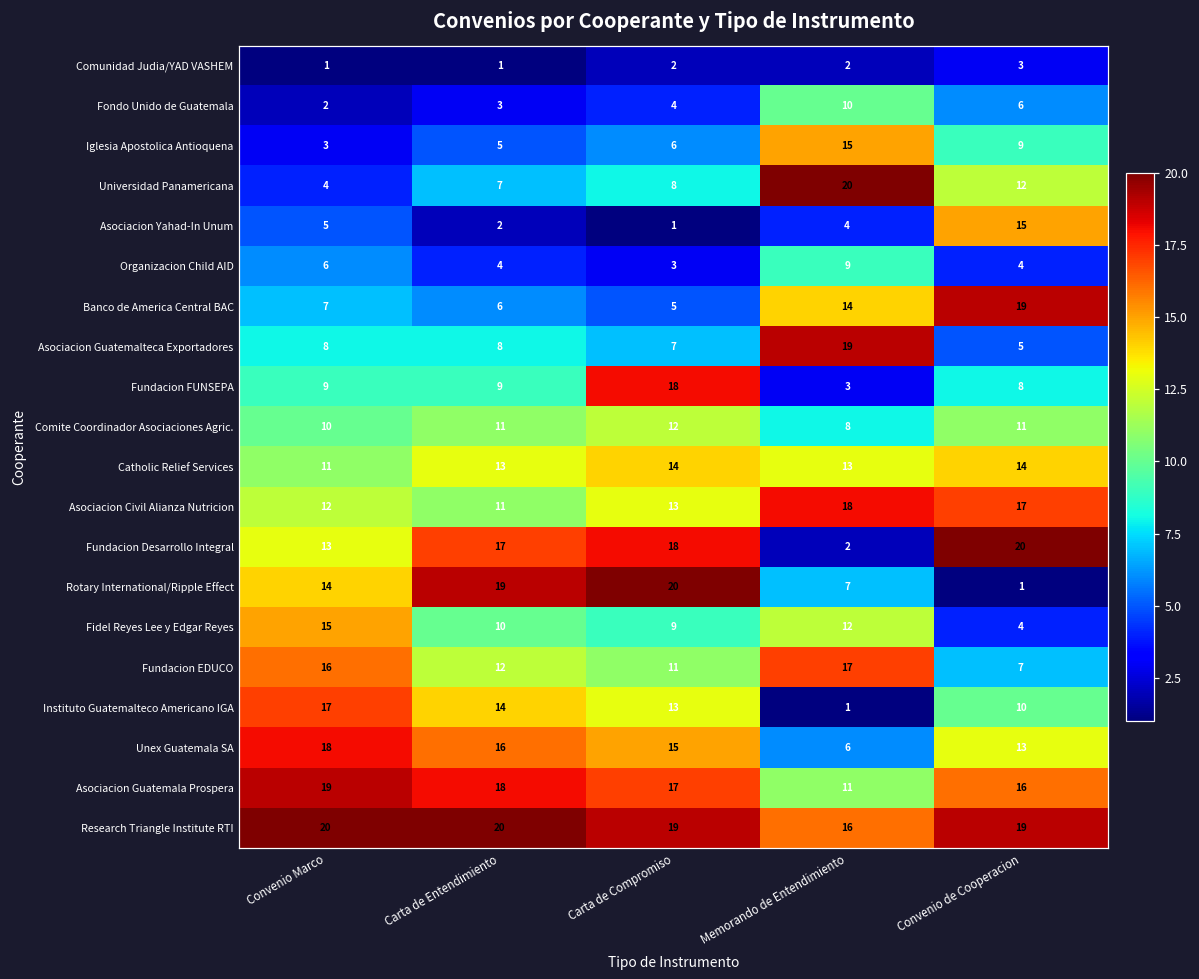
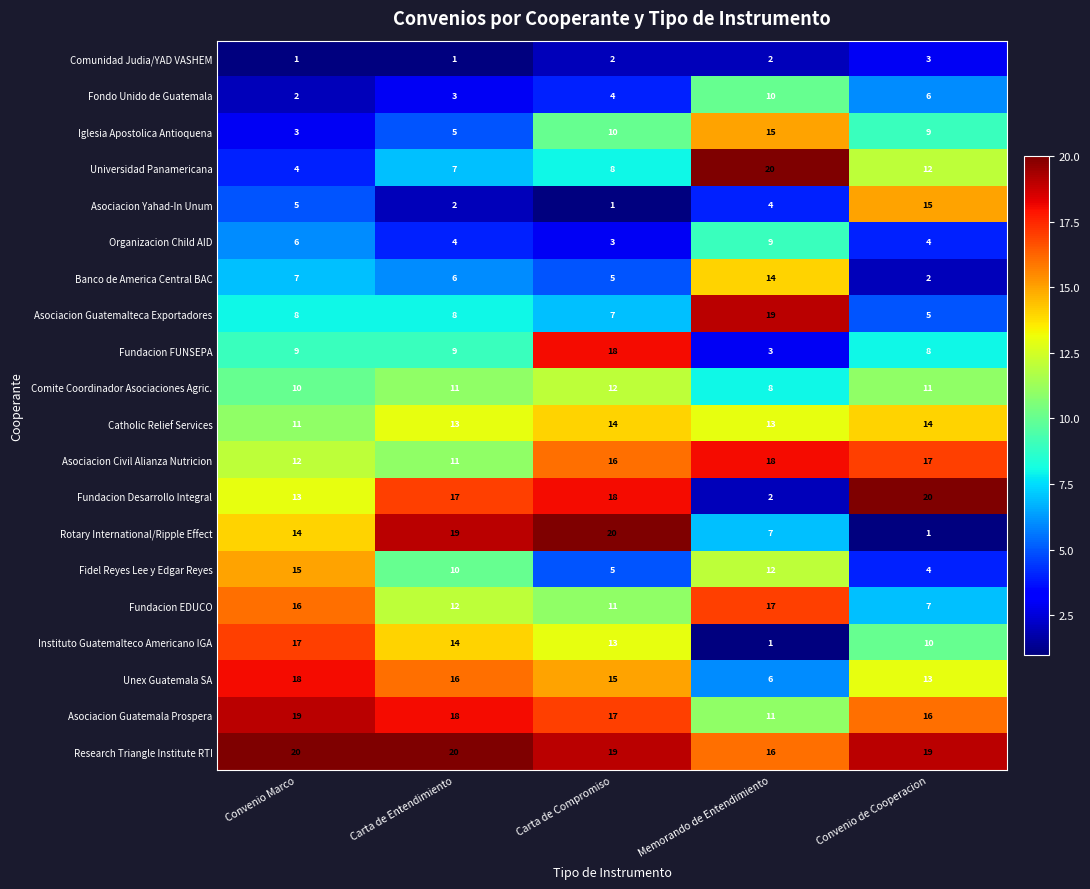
  {
    "Comunidad Judia/YAD VASHEM": {
      "Convenio Marco": 1,
      "Carta de Entendimiento": 1,
      "Carta de Compromiso": 2,
      "Memorando de Entendimiento": 2,
      "Convenio de Cooperacion": 3
    },
    "Fondo Unido de Guatemala": {
      "Convenio Marco": 2,
      "Carta de Entendimiento": 3,
      "Carta de Compromiso": 4,
      "Memorando de Entendimiento": 10,
      "Convenio de Cooperacion": 6
    },
    "Iglesia Apostolica Antioquena": {
      "Convenio Marco": 3,
      "Carta de Entendimiento": 5,
-     "Carta de Compromiso": 6,
+     "Carta de Compromiso": 10,
      "Memorando de Entendimiento": 15,
      "Convenio de Cooperacion": 9
    },
    "Universidad Panamericana": {
      "Convenio Marco": 4,
      "Carta de Entendimiento": 7,
      "Carta de Compromiso": 8,
      "Memorando de Entendimiento": 20,
      "Convenio de Cooperacion": 12
    },
    "Asociacion Yahad-In Unum": {
      "Convenio Marco": 5,
      "Carta de Entendimiento": 2,
      "Carta de Compromiso": 1,
      "Memorando de Entendimiento": 4,
      "Convenio de Cooperacion": 15
    },
    "Organizacion Child AID": {
      "Convenio Marco": 6,
      "Carta de Entendimiento": 4,
      "Carta de Compromiso": 3,
      "Memorando de Entendimiento": 9,
      "Convenio de Cooperacion": 4
    },
    "Banco de America Central BAC": {
      "Convenio Marco": 7,
      "Carta de Entendimiento": 6,
      "Carta de Compromiso": 5,
      "Memorando de Entendimiento": 14,
-     "Convenio de Cooperacion": 19
+     "Convenio de Cooperacion": 2
    },
    "Asociacion Guatemalteca Exportadores": {
      "Convenio Marco": 8,
      "Carta de Entendimiento": 8,
      "Carta de Compromiso": 7,
      "Memorando de Entendimiento": 19,
      "Convenio de Cooperacion": 5
    },
    "Fundacion FUNSEPA": {
      "Convenio Marco": 9,
      "Carta de Entendimiento": 9,
      "Carta de Compromiso": 18,
      "Memorando de Entendimiento": 3,
      "Convenio de Cooperacion": 8
    },
    "Comite Coordinador Asociaciones Agric.": {
      "Convenio Marco": 10,
      "Carta de Entendimiento": 11,
      "Carta de Compromiso": 12,
      "Memorando de Entendimiento": 8,
      "Convenio de Cooperacion": 11
    },
    "Catholic Relief Services": {
      "Convenio Marco": 11,
      "Carta de Entendimiento": 13,
      "Carta de Compromiso": 14,
      "Memorando de Entendimiento": 13,
      "Convenio de Cooperacion": 14
    },
    "Asociacion Civil Alianza Nutricion": {
      "Convenio Marco": 12,
      "Carta de Entendimiento": 11,
-     "Carta de Compromiso": 13,
+     "Carta de Compromiso": 16,
      "Memorando de Entendimiento": 18,
      "Convenio de Cooperacion": 17
    },
    "Fundacion Desarrollo Integral": {
      "Convenio Marco": 13,
      "Carta de Entendimiento": 17,
      "Carta de Compromiso": 18,
      "Memorando de Entendimiento": 2,
      "Convenio de Cooperacion": 20
    },
    "Rotary International/Ripple Effect": {
      "Convenio Marco": 14,
      "Carta de Entendimiento": 19,
      "Carta de Compromiso": 20,
      "Memorando de Entendimiento": 7,
      "Convenio de Cooperacion": 1
    },
    "Fidel Reyes Lee y Edgar Reyes": {
      "Convenio Marco": 15,
      "Carta de Entendimiento": 10,
-     "Carta de Compromiso": 9,
+     "Carta de Compromiso": 5,
      "Memorando de Entendimiento": 12,
      "Convenio de Cooperacion": 4
    },
    "Fundacion EDUCO": {
      "Convenio Marco": 16,
      "Carta de Entendimiento": 12,
      "Carta de Compromiso": 11,
      "Memorando de Entendimiento": 17,
      "Convenio de Cooperacion": 7
    },
    "Instituto Guatemalteco Americano IGA": {
      "Convenio Marco": 17,
      "Carta de Entendimiento": 14,
      "Carta de Compromiso": 13,
      "Memorando de Entendimiento": 1,
      "Convenio de Cooperacion": 10
    },
    "Unex Guatemala SA": {
      "Convenio Marco": 18,
      "Carta de Entendimiento": 16,
      "Carta de Compromiso": 15,
      "Memorando de Entendimiento": 6,
      "Convenio de Cooperacion": 13
    },
    "Asociacion Guatemala Prospera": {
      "Convenio Marco": 19,
      "Carta de Entendimiento": 18,
      "Carta de Compromiso": 17,
      "Memorando de Entendimiento": 11,
      "Convenio de Cooperacion": 16
    },
    "Research Triangle Institute RTI": {
      "Convenio Marco": 20,
      "Carta de Entendimiento": 20,
      "Carta de Compromiso": 19,
      "Memorando de Entendimiento": 16,
      "Convenio de Cooperacion": 19
    }
  }
